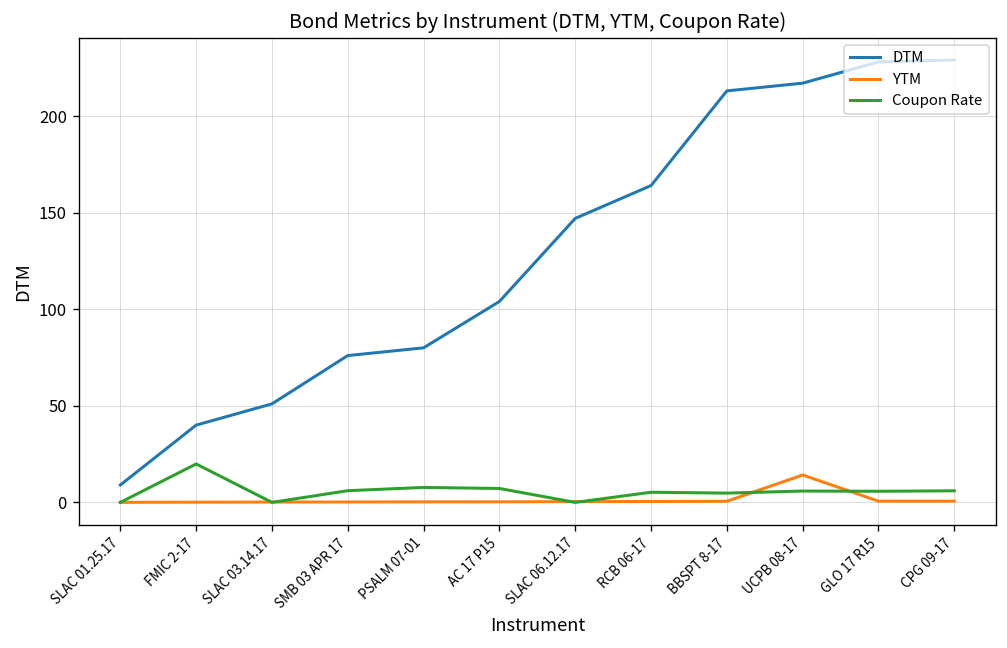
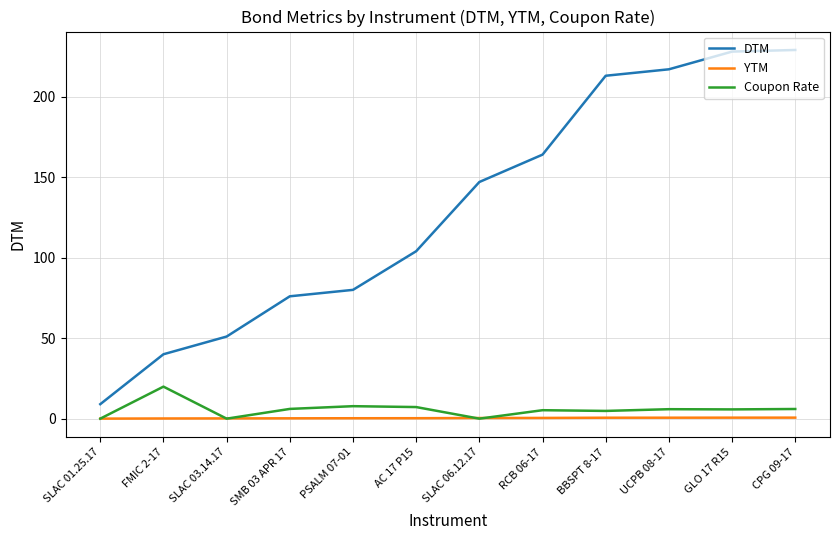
  {
    "DTM": {
      "SLAC 01.25.17": 9,
      "FMIC 2-17": 40,
      "SLAC 03.14.17": 51,
      "SMB 03 APR 17": 76,
      "PSALM 07-01": 80,
      "AC 17 P15": 104,
      "SLAC 06.12.17": 147,
      "RCB 06-17": 164,
      "BBSPT 8-17": 213,
      "UCPB 08-17": 217
    },
    "YTM": {
      "FMIC 2-17": 0,
      "SMB 03 APR 17": 0,
      "PSALM 07-01": 0,
      "AC 17 P15": 0,
      "RCB 06-17": 0,
      "BBSPT 8-17": 1,
-     "UCPB 08-17": 14,
+     "UCPB 08-17": 1,
      "GLO 17 R15": 1,
      "CPG 09-17": 1
    },
    "Coupon Rate": {
      "FMIC 2-17": 20,
      "SMB 03 APR 17": 6,
      "PSALM 07-01": 8,
      "AC 17 P15": 7,
      "RCB 06-17": 5,
      "BBSPT 8-17": 5,
      "UCPB 08-17": 6,
      "GLO 17 R15": 6,
      "CPG 09-17": 6
    }
  }
